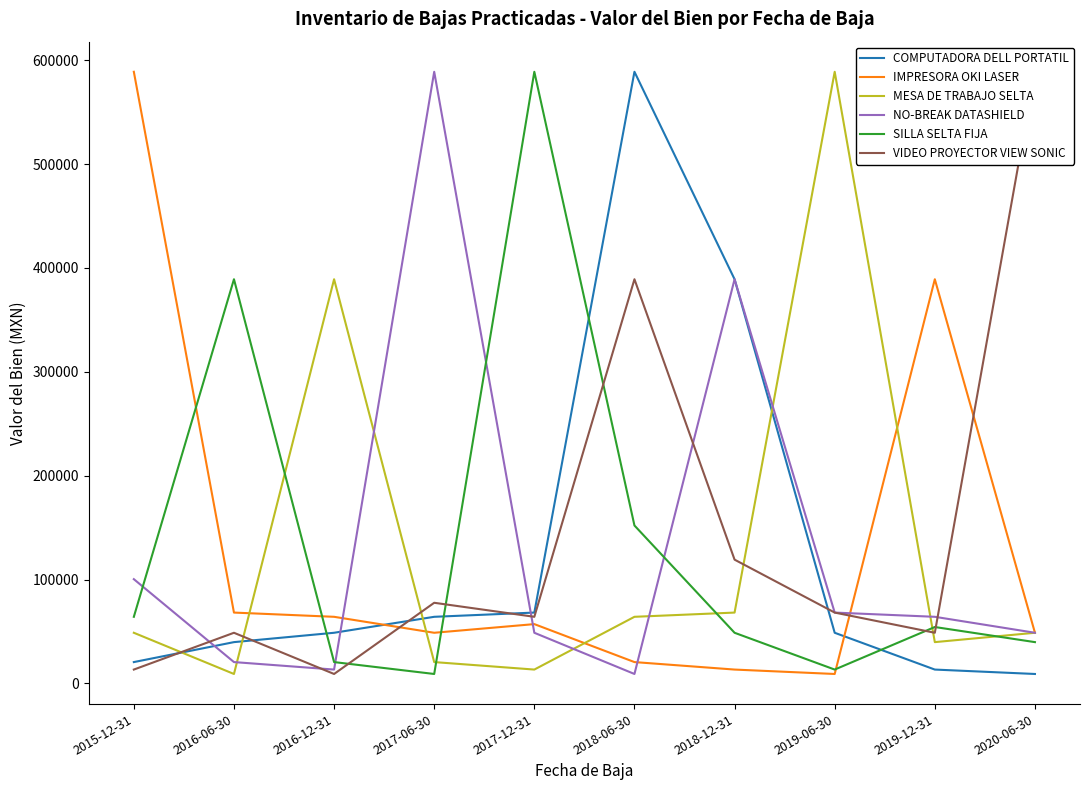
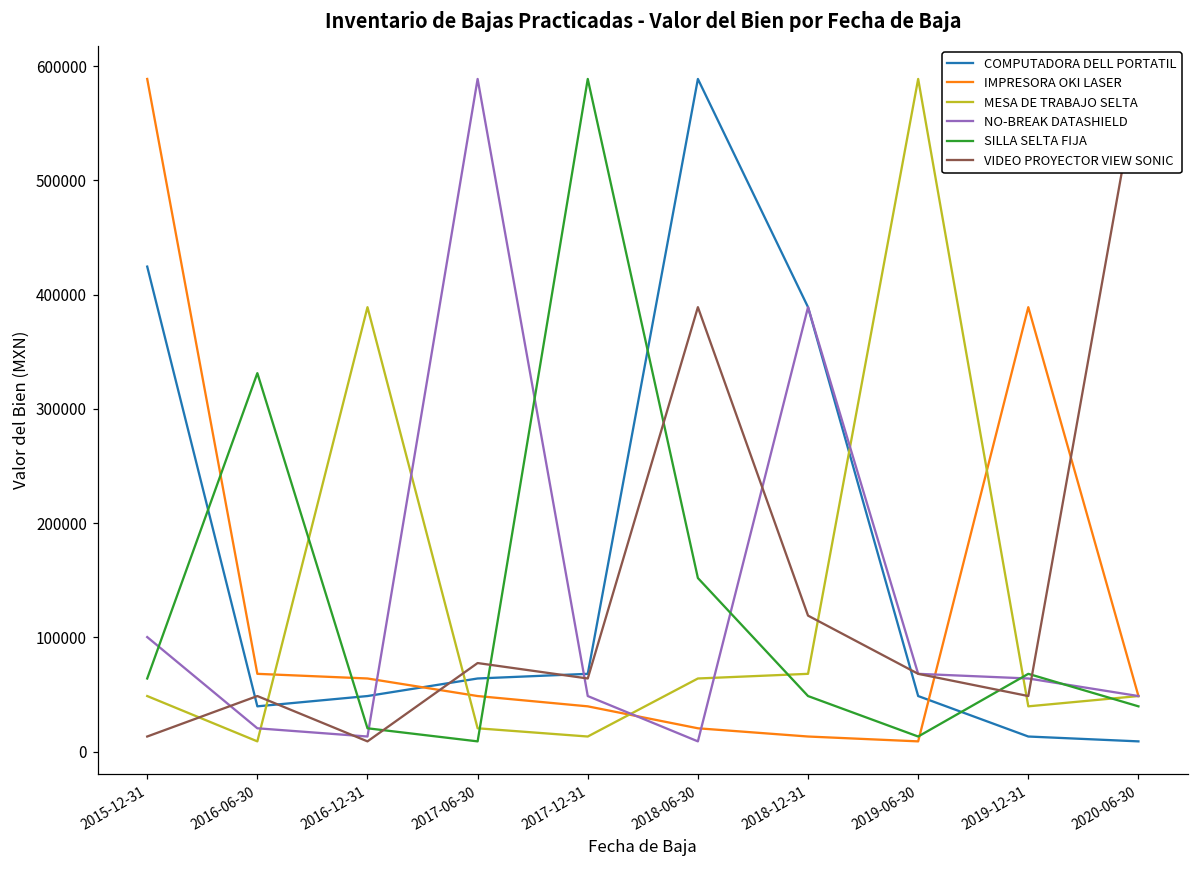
  {
    "COMPUTADORA DELL PORTATIL": {
-     "2015-12-31": 21000,
+     "2015-12-31": 425000,
      "2016-06-30": 40000,
      "2016-12-31": 49000,
      "2017-06-30": 64000,
      "2017-12-31": 68000,
      "2018-06-30": 589000,
      "2019-06-30": 49000,
      "2019-12-31": 13000,
      "2020-06-30": 9000
    },
    "IMPRESORA OKI LASER": {
      "2015-12-31": 589000,
      "2016-06-30": 68000,
      "2016-12-31": 64000,
      "2017-06-30": 49000,
-     "2017-12-31": 57000,
+     "2017-12-31": 40000,
      "2018-06-30": 21000,
      "2018-12-31": 13000,
      "2019-06-30": 9000,
      "2019-12-31": 389000
    },
    "MESA DE TRABAJO SELTA": {
      "2015-12-31": 49000,
      "2016-06-30": 9000,
      "2016-12-31": 389000,
      "2017-06-30": 21000,
      "2017-12-31": 13000,
      "2018-06-30": 64000,
      "2018-12-31": 68000,
      "2019-06-30": 589000,
      "2019-12-31": 40000
    },
    "NO-BREAK DATASHIELD": {
      "2015-12-31": 100000,
      "2016-06-30": 21000,
      "2016-12-31": 13000,
      "2017-06-30": 589000,
      "2017-12-31": 49000,
      "2018-06-30": 9000,
      "2019-12-31": 64000
    },
    "SILLA SELTA FIJA": {
      "2015-12-31": 64000,
-     "2016-06-30": 389000,
+     "2016-06-30": 331000,
      "2016-12-31": 21000,
      "2017-06-30": 9000,
      "2017-12-31": 589000,
      "2018-06-30": 152000,
      "2018-12-31": 49000,
      "2019-06-30": 13000,
-     "2019-12-31": 54000,
+     "2019-12-31": 68000,
      "2020-06-30": 40000
    },
    "VIDEO PROYECTOR VIEW SONIC": {
      "2015-12-31": 13000,
      "2016-06-30": 49000,
      "2016-12-31": 9000,
      "2017-06-30": 78000,
      "2017-12-31": 64000,
      "2018-06-30": 389000,
      "2018-12-31": 119000,
      "2019-12-31": 49000
    }
  }
